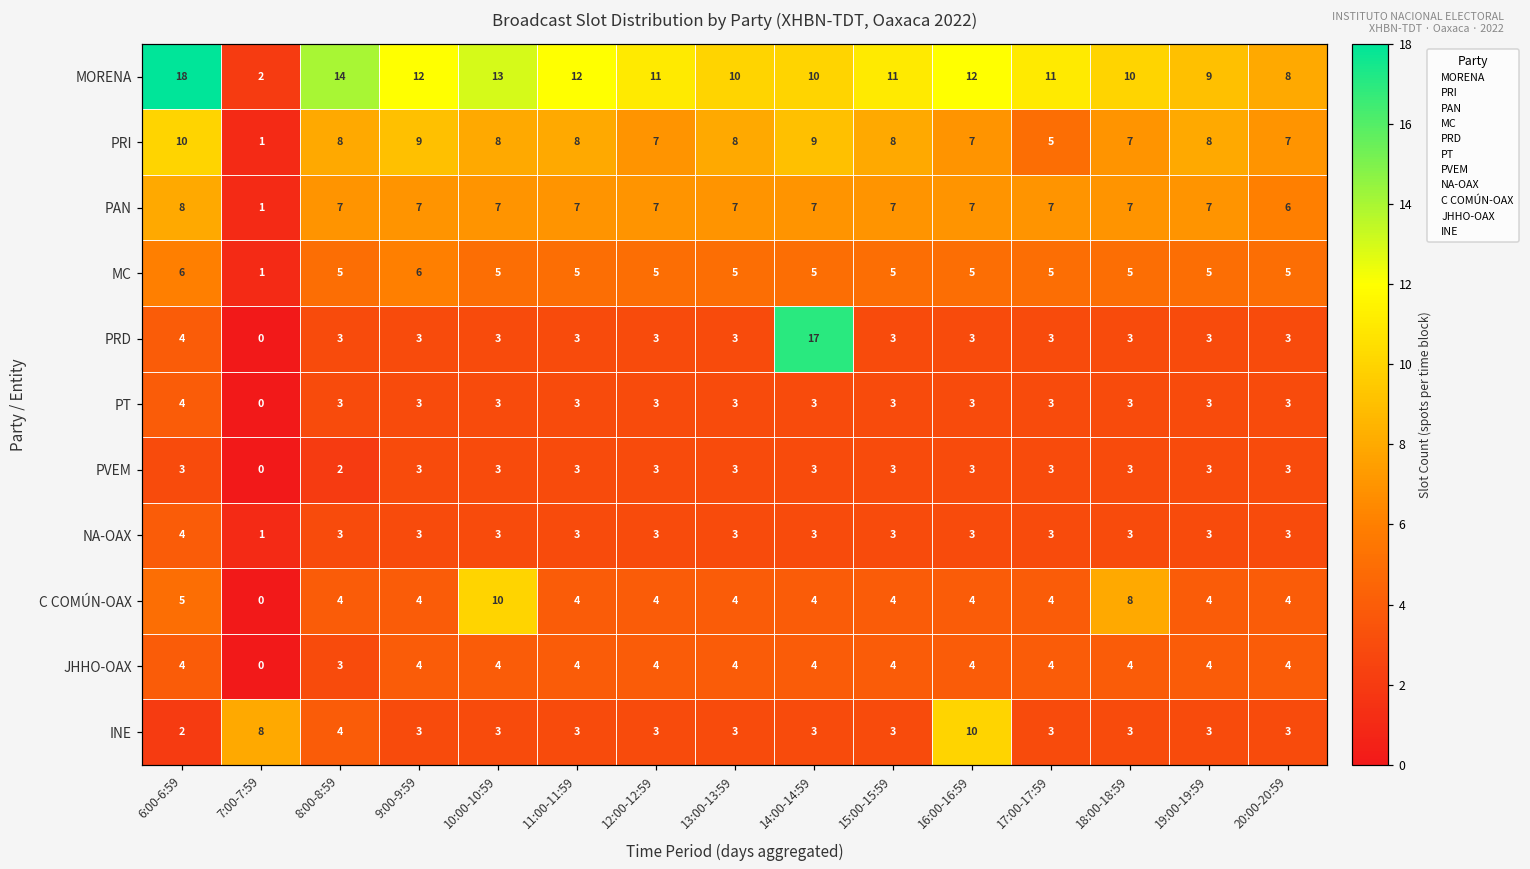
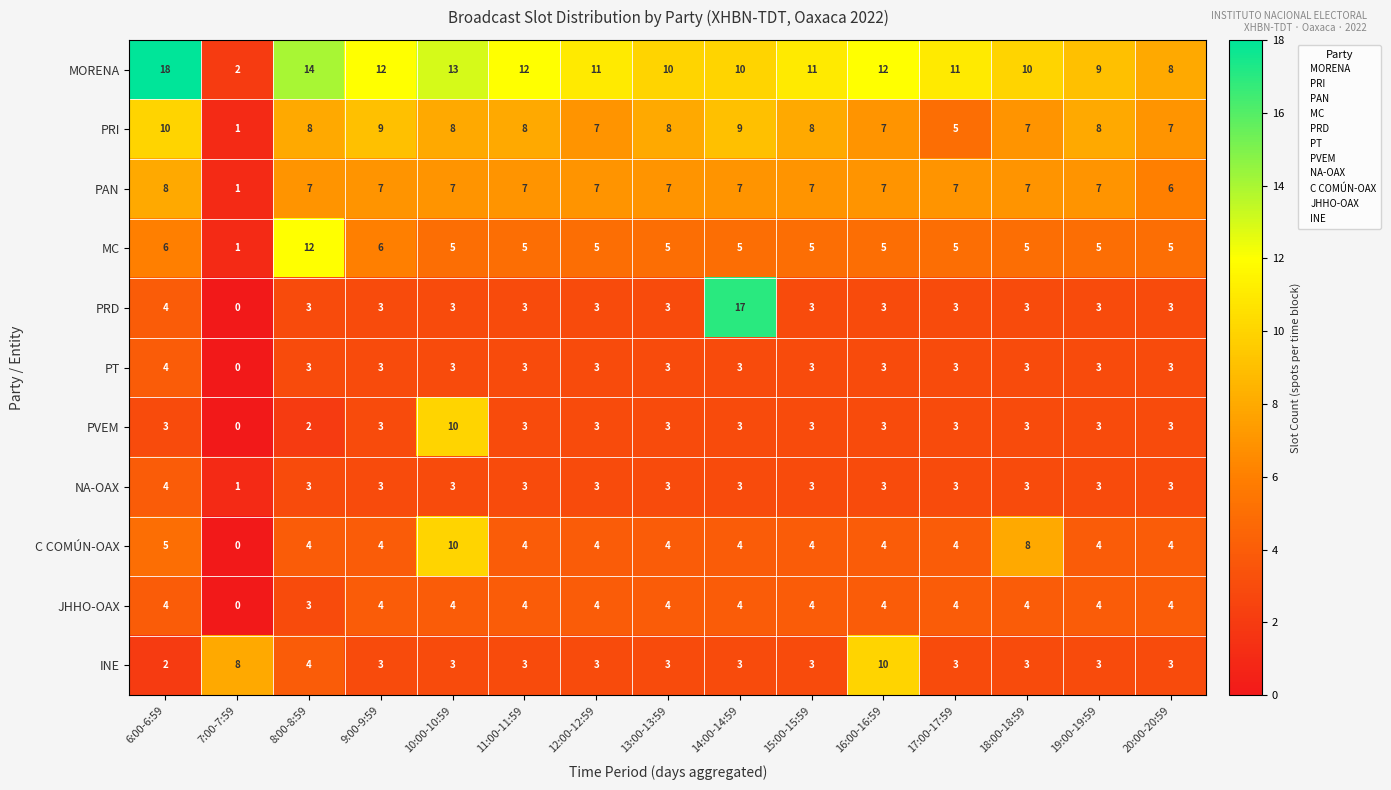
  {
    "MORENA": {
      "6:00-6:59": 18,
      "7:00-7:59": 2,
      "8:00-8:59": 14,
      "9:00-9:59": 12,
      "10:00-10:59": 13,
      "11:00-11:59": 12,
      "12:00-12:59": 11,
      "13:00-13:59": 10,
      "14:00-14:59": 10,
      "15:00-15:59": 11,
      "16:00-16:59": 12,
      "17:00-17:59": 11,
      "18:00-18:59": 10,
      "19:00-19:59": 9,
      "20:00-20:59": 8
    },
    "PRI": {
      "6:00-6:59": 10,
      "7:00-7:59": 1,
      "8:00-8:59": 8,
      "9:00-9:59": 9,
      "10:00-10:59": 8,
      "11:00-11:59": 8,
      "12:00-12:59": 7,
      "13:00-13:59": 8,
      "14:00-14:59": 9,
      "15:00-15:59": 8,
      "16:00-16:59": 7,
      "17:00-17:59": 5,
      "18:00-18:59": 7,
      "19:00-19:59": 8,
      "20:00-20:59": 7
    },
    "PAN": {
      "6:00-6:59": 8,
      "7:00-7:59": 1,
      "8:00-8:59": 7,
      "9:00-9:59": 7,
      "10:00-10:59": 7,
      "11:00-11:59": 7,
      "12:00-12:59": 7,
      "13:00-13:59": 7,
      "14:00-14:59": 7,
      "15:00-15:59": 7,
      "16:00-16:59": 7,
      "17:00-17:59": 7,
      "18:00-18:59": 7,
      "19:00-19:59": 7,
      "20:00-20:59": 6
    },
    "MC": {
      "6:00-6:59": 6,
      "7:00-7:59": 1,
-     "8:00-8:59": 5,
+     "8:00-8:59": 12,
      "9:00-9:59": 6,
      "10:00-10:59": 5,
      "11:00-11:59": 5,
      "12:00-12:59": 5,
      "13:00-13:59": 5,
      "14:00-14:59": 5,
      "15:00-15:59": 5,
      "16:00-16:59": 5,
      "17:00-17:59": 5,
      "18:00-18:59": 5,
      "19:00-19:59": 5,
      "20:00-20:59": 5
    },
    "PRD": {
      "6:00-6:59": 4,
      "7:00-7:59": 0,
      "8:00-8:59": 3,
      "9:00-9:59": 3,
      "10:00-10:59": 3,
      "11:00-11:59": 3,
      "12:00-12:59": 3,
      "13:00-13:59": 3,
      "14:00-14:59": 17,
      "15:00-15:59": 3,
      "16:00-16:59": 3,
      "17:00-17:59": 3,
      "18:00-18:59": 3,
      "19:00-19:59": 3,
      "20:00-20:59": 3
    },
    "PT": {
      "6:00-6:59": 4,
      "7:00-7:59": 0,
      "8:00-8:59": 3,
      "9:00-9:59": 3,
      "10:00-10:59": 3,
      "11:00-11:59": 3,
      "12:00-12:59": 3,
      "13:00-13:59": 3,
      "14:00-14:59": 3,
      "15:00-15:59": 3,
      "16:00-16:59": 3,
      "17:00-17:59": 3,
      "18:00-18:59": 3,
      "19:00-19:59": 3,
      "20:00-20:59": 3
    },
    "PVEM": {
      "6:00-6:59": 3,
      "7:00-7:59": 0,
      "8:00-8:59": 2,
      "9:00-9:59": 3,
-     "10:00-10:59": 3,
+     "10:00-10:59": 10,
      "11:00-11:59": 3,
      "12:00-12:59": 3,
      "13:00-13:59": 3,
      "14:00-14:59": 3,
      "15:00-15:59": 3,
      "16:00-16:59": 3,
      "17:00-17:59": 3,
      "18:00-18:59": 3,
      "19:00-19:59": 3,
      "20:00-20:59": 3
    },
    "NA-OAX": {
      "6:00-6:59": 4,
      "7:00-7:59": 1,
      "8:00-8:59": 3,
      "9:00-9:59": 3,
      "10:00-10:59": 3,
      "11:00-11:59": 3,
      "12:00-12:59": 3,
      "13:00-13:59": 3,
      "14:00-14:59": 3,
      "15:00-15:59": 3,
      "16:00-16:59": 3,
      "17:00-17:59": 3,
      "18:00-18:59": 3,
      "19:00-19:59": 3,
      "20:00-20:59": 3
    },
    "C COMÚN-OAX": {
      "6:00-6:59": 5,
      "7:00-7:59": 0,
      "8:00-8:59": 4,
      "9:00-9:59": 4,
      "10:00-10:59": 10,
      "11:00-11:59": 4,
      "12:00-12:59": 4,
      "13:00-13:59": 4,
      "14:00-14:59": 4,
      "15:00-15:59": 4,
      "16:00-16:59": 4,
      "17:00-17:59": 4,
      "18:00-18:59": 8,
      "19:00-19:59": 4,
      "20:00-20:59": 4
    },
    "JHHO-OAX": {
      "6:00-6:59": 4,
      "7:00-7:59": 0,
      "8:00-8:59": 3,
      "9:00-9:59": 4,
      "10:00-10:59": 4,
      "11:00-11:59": 4,
      "12:00-12:59": 4,
      "13:00-13:59": 4,
      "14:00-14:59": 4,
      "15:00-15:59": 4,
      "16:00-16:59": 4,
      "17:00-17:59": 4,
      "18:00-18:59": 4,
      "19:00-19:59": 4,
      "20:00-20:59": 4
    },
    "INE": {
      "6:00-6:59": 2,
      "7:00-7:59": 8,
      "8:00-8:59": 4,
      "9:00-9:59": 3,
      "10:00-10:59": 3,
      "11:00-11:59": 3,
      "12:00-12:59": 3,
      "13:00-13:59": 3,
      "14:00-14:59": 3,
      "15:00-15:59": 3,
      "16:00-16:59": 10,
      "17:00-17:59": 3,
      "18:00-18:59": 3,
      "19:00-19:59": 3,
      "20:00-20:59": 3
    }
  }
